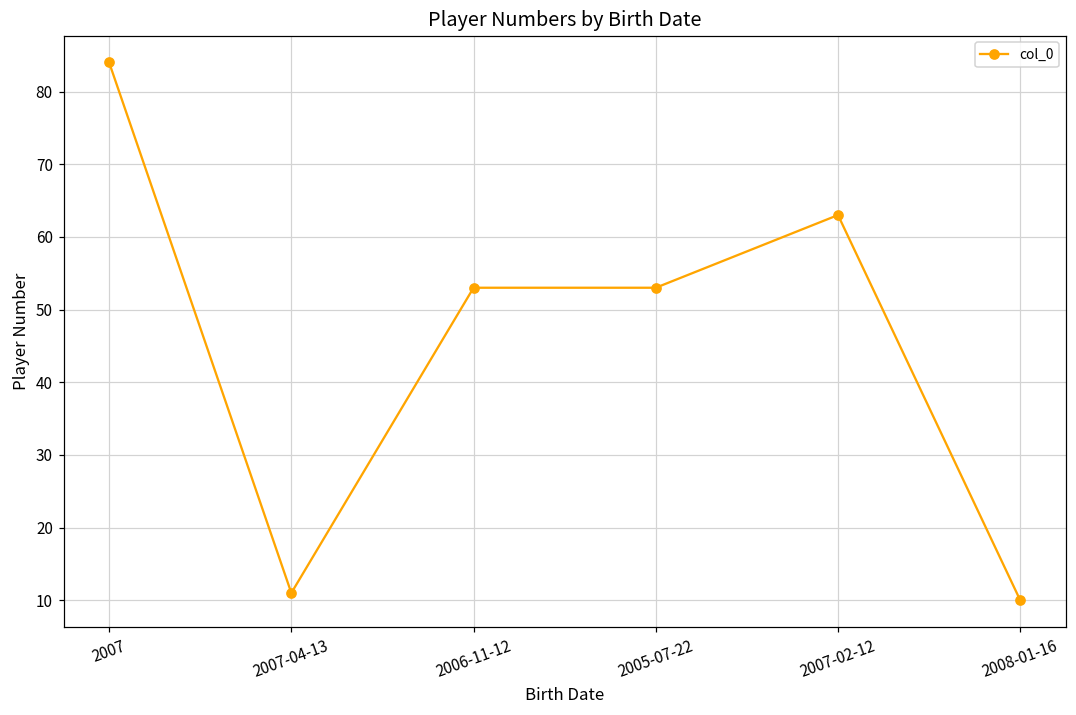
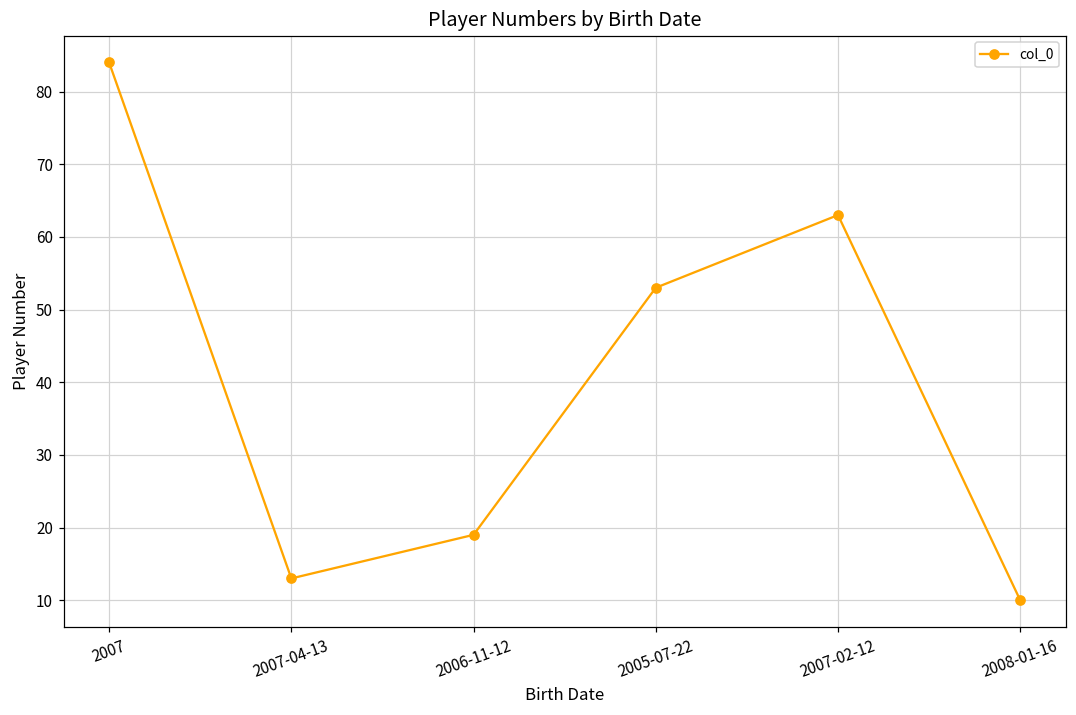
  {
    "2007": 84,
-   "2007-04-13": 11,
-   "2006-11-12": 53,
+   "2007-04-13": 13,
+   "2006-11-12": 19,
    "2005-07-22": 53,
    "2007-02-12": 63,
    "2008-01-16": 10
  }
